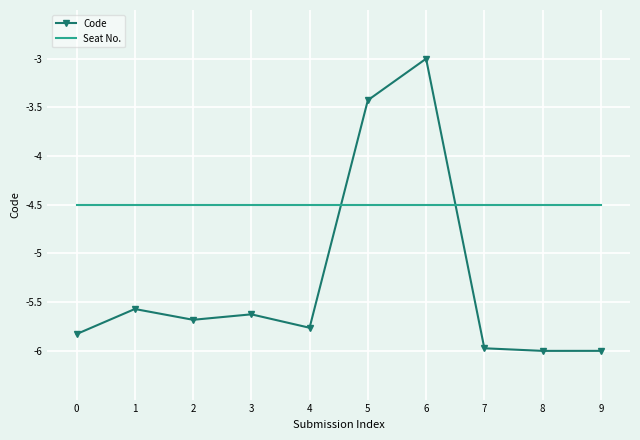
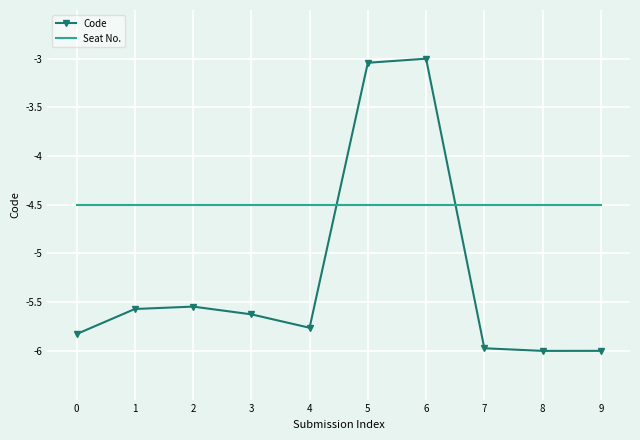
  {
    "Code": {
      "0": -5.8,
      "1": -5.6,
-     "2": -5.7,
+     "2": -5.5,
      "3": -5.6,
      "4": -5.8,
-     "5": -3.4,
+     "5": -3.0,
      "6": -3.0,
      "7": -6.0,
      "8": -6.0,
      "9": -6.0
    },
    "Seat No.": {
      "0": -4.5,
      "1": -4.5,
      "2": -4.5,
      "3": -4.5,
      "4": -4.5,
      "5": -4.5,
      "6": -4.5,
      "7": -4.5,
      "8": -4.5,
      "9": -4.5
    }
  }
